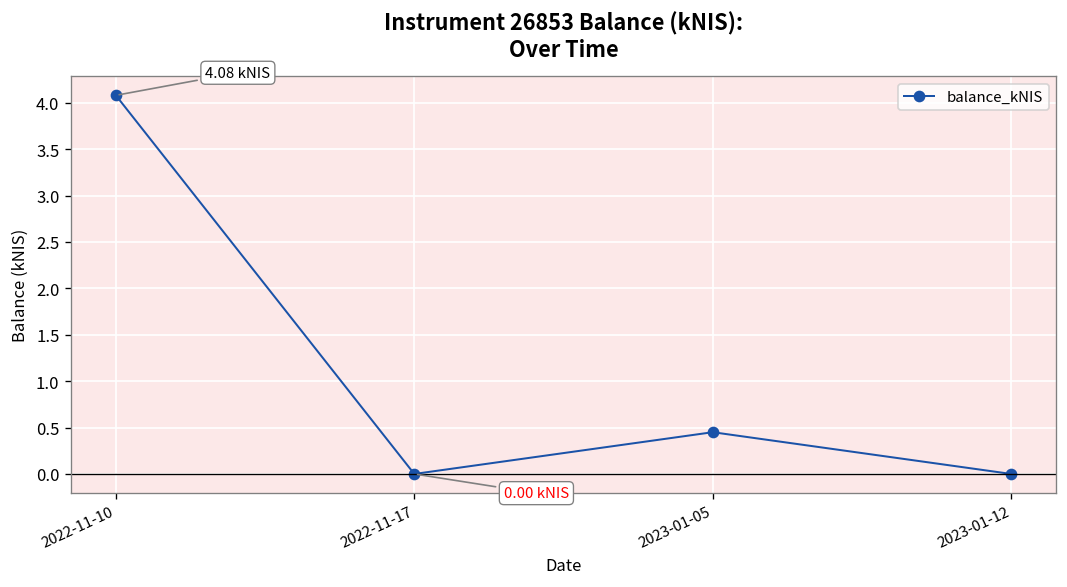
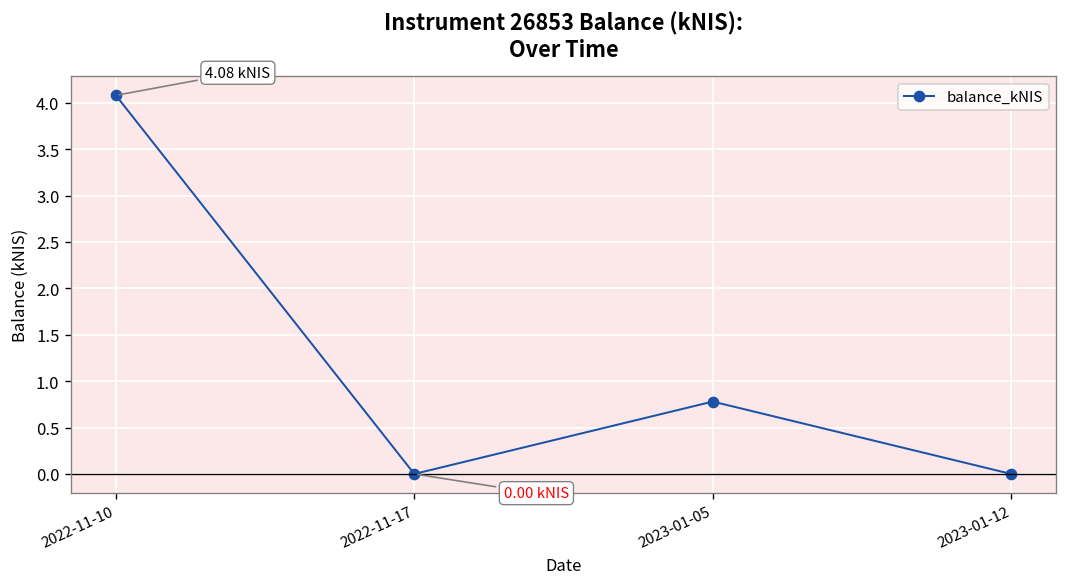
  {
-   "2023-01-05": 0.5,
+   "2023-01-05": 0.8,
    "2023-01-12": 0.0
  }
